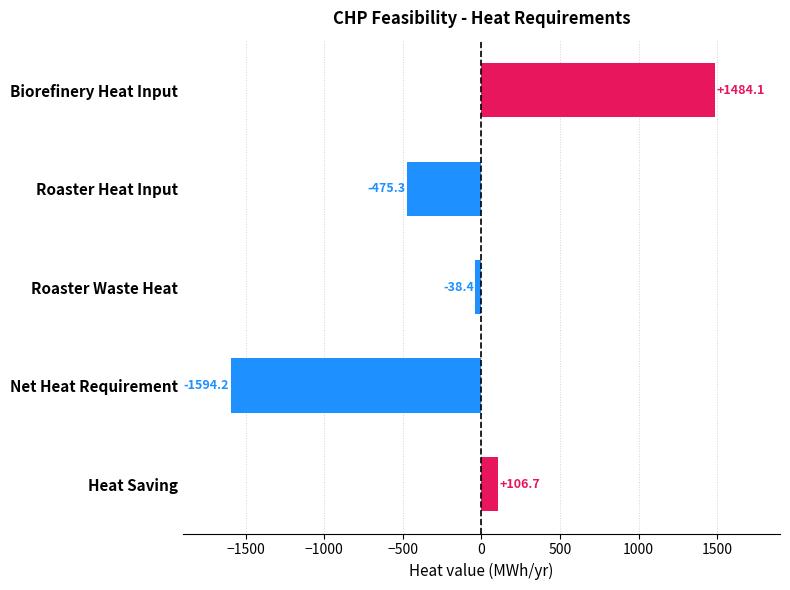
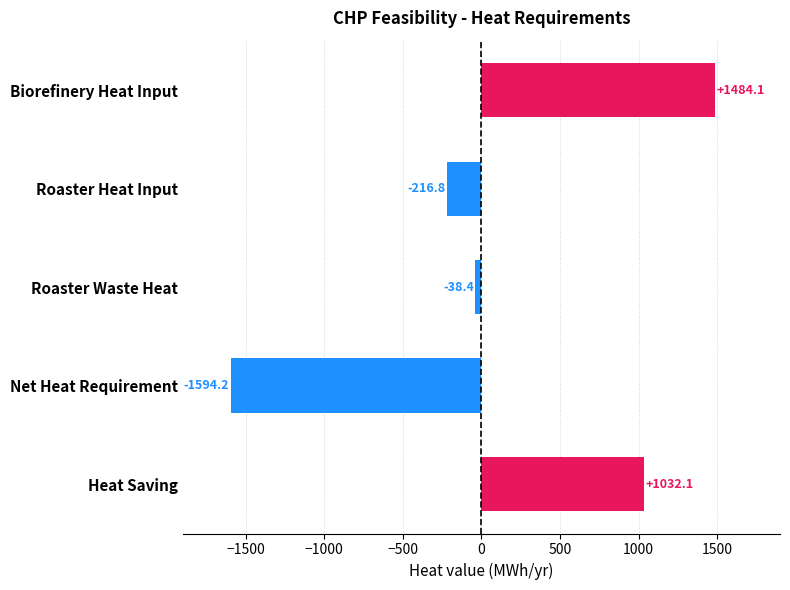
  {
    "Biorefinery Heat Input": "+1484.1",
-   "Roaster Heat Input": "-475.3",
+   "Roaster Heat Input": "-216.8",
    "Roaster Waste Heat": "-38.4",
    "Net Heat Requirement": "-1594.2",
-   "Heat Saving": "+106.7"
+   "Heat Saving": "+1032.1"
  }
